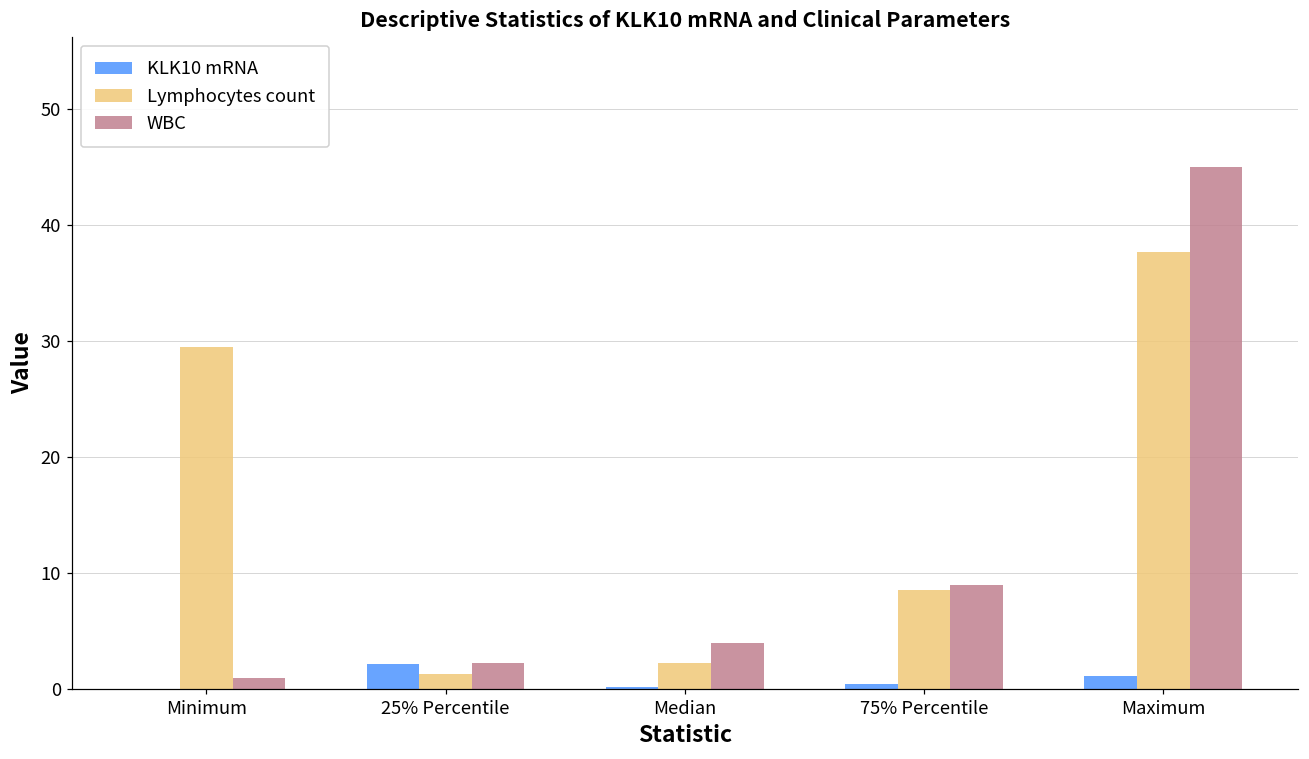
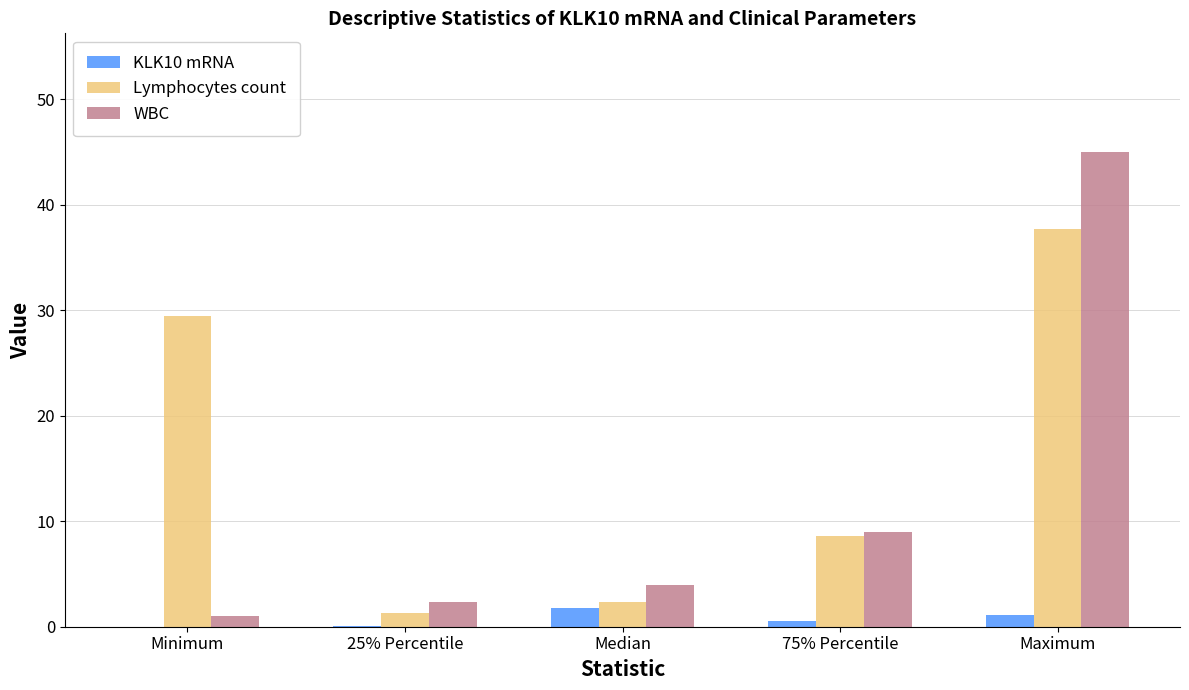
  {
    "KLK10 mRNA": {
-     "25% Percentile": 2.2,
-     "Median": 0.2,
+     "25% Percentile": 0.1,
+     "Median": 1.8,
      "75% Percentile": 0.5,
      "Maximum": 1.1
    },
    "Lymphocytes count": {
      "Minimum": 29.5,
      "25% Percentile": 1.3,
      "Median": 2.3,
      "75% Percentile": 8.6,
      "Maximum": 37.7
    },
    "WBC": {
      "Minimum": 1.0,
      "25% Percentile": 2.3,
      "Median": 4.0,
      "75% Percentile": 9.0,
      "Maximum": 45.0
    }
  }
